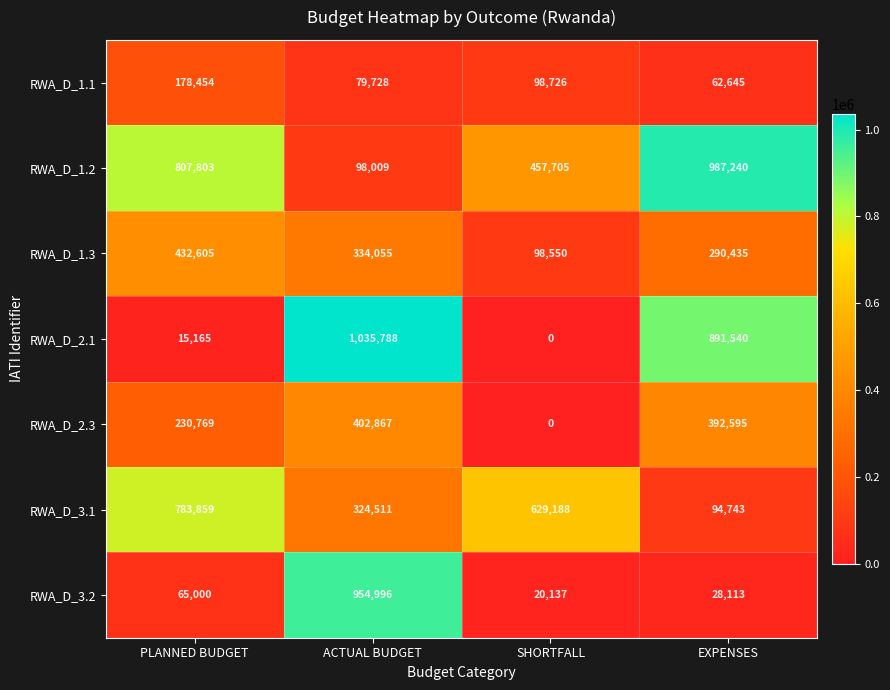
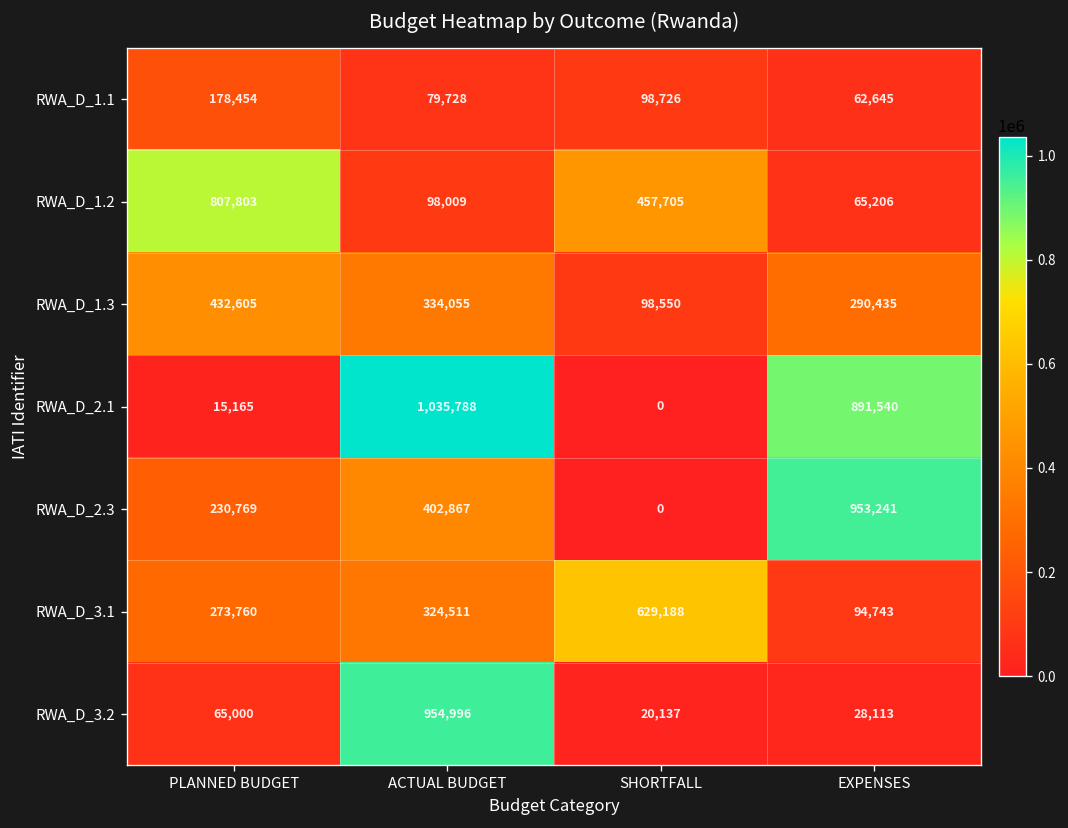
  {
    "RWA_D_1.1": {
      "PLANNED BUDGET": "178,454",
      "ACTUAL BUDGET": "79,728",
      "SHORTFALL": "98,726",
      "EXPENSES": "62,645"
    },
    "RWA_D_1.2": {
      "PLANNED BUDGET": "807,803",
      "ACTUAL BUDGET": "98,009",
      "SHORTFALL": "457,705",
-     "EXPENSES": "987,240"
+     "EXPENSES": "65,206"
    },
    "RWA_D_1.3": {
      "PLANNED BUDGET": "432,605",
      "ACTUAL BUDGET": "334,055",
      "SHORTFALL": "98,550",
      "EXPENSES": "290,435"
    },
    "RWA_D_2.1": {
      "PLANNED BUDGET": "15,165",
      "ACTUAL BUDGET": "1,035,788",
      "SHORTFALL": "0",
      "EXPENSES": "891,540"
    },
    "RWA_D_2.3": {
      "PLANNED BUDGET": "230,769",
      "ACTUAL BUDGET": "402,867",
      "SHORTFALL": "0",
-     "EXPENSES": "392,595"
+     "EXPENSES": "953,241"
    },
    "RWA_D_3.1": {
-     "PLANNED BUDGET": "783,859",
+     "PLANNED BUDGET": "273,760",
      "ACTUAL BUDGET": "324,511",
      "SHORTFALL": "629,188",
      "EXPENSES": "94,743"
    },
    "RWA_D_3.2": {
      "PLANNED BUDGET": "65,000",
      "ACTUAL BUDGET": "954,996",
      "SHORTFALL": "20,137",
      "EXPENSES": "28,113"
    }
  }
